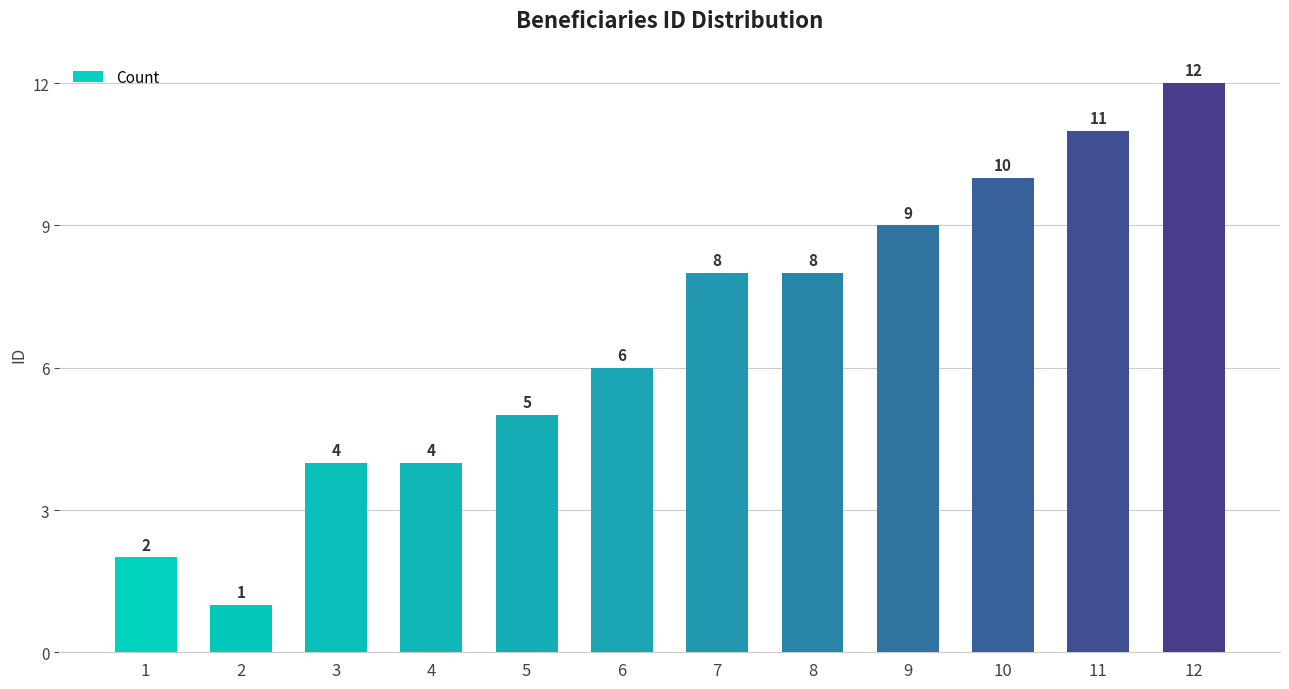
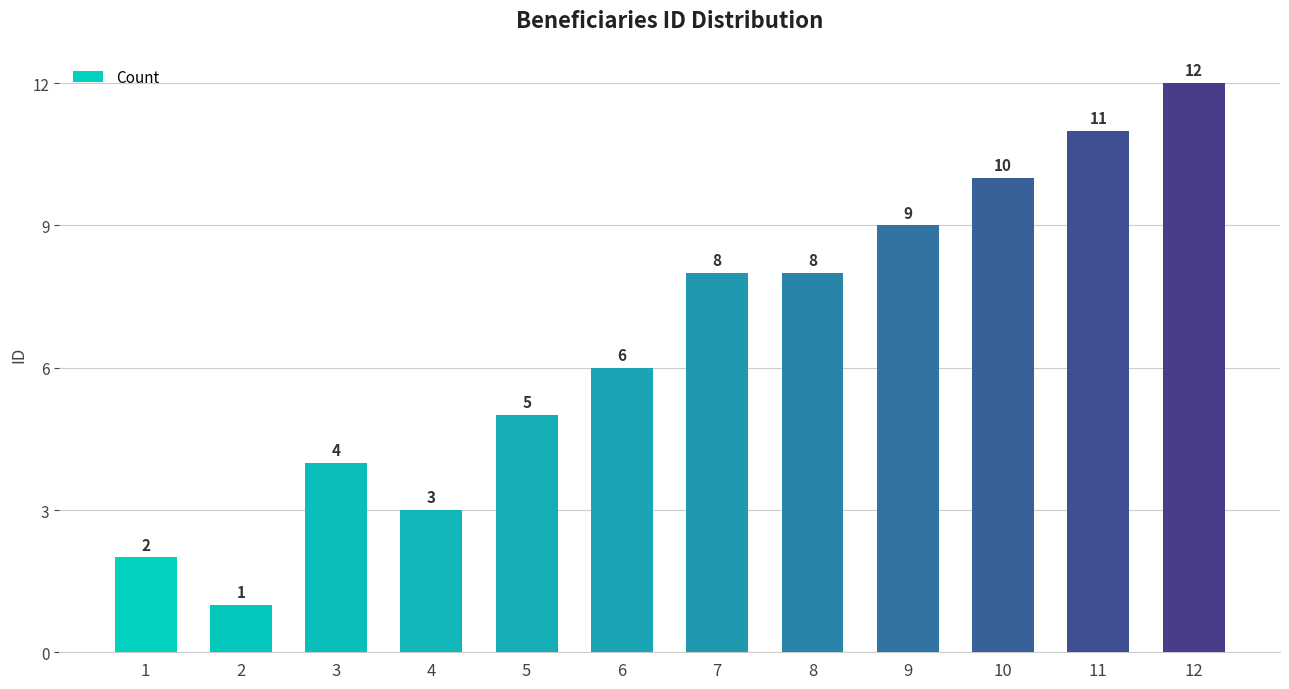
  {
    "1": 2,
    "2": 1,
    "3": 4,
-   "4": 4,
+   "4": 3,
    "5": 5,
    "6": 6,
    "7": 8,
    "8": 8,
    "9": 9,
    "10": 10,
    "11": 11,
    "12": 12
  }
